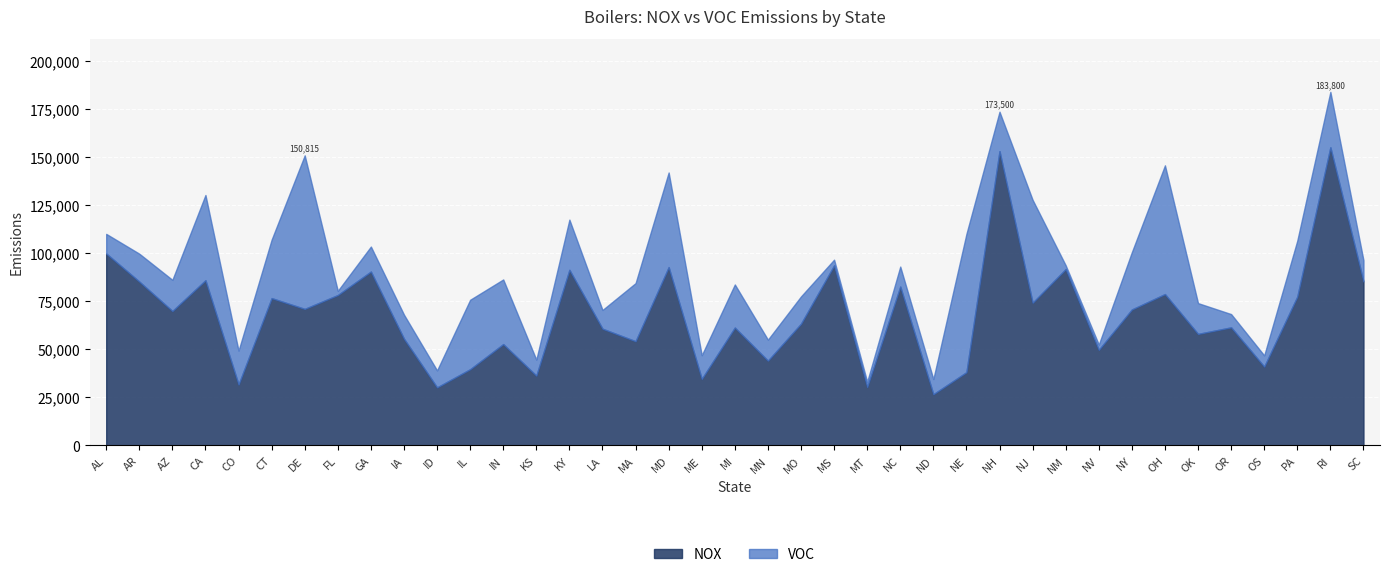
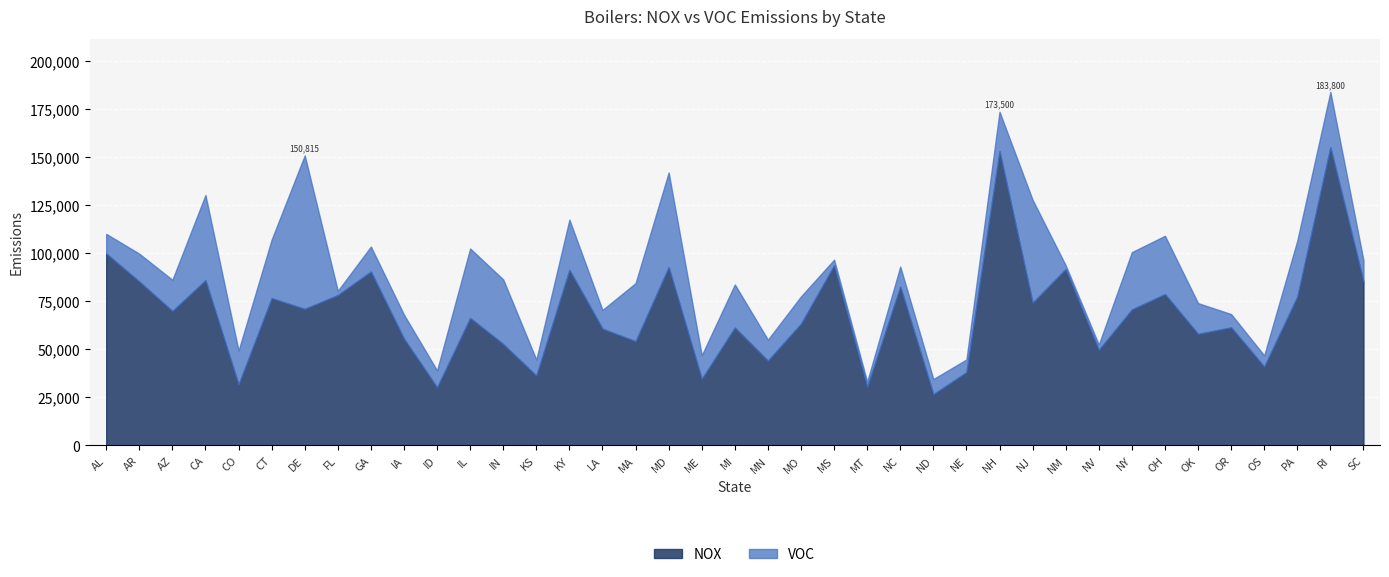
  {
    "NOX": {
      "AL": "100,000",
      "AR": "85,000",
      "AZ": "70,000",
      "CA": "86,000",
      "CO": "32,000",
      "CT": "77,000",
      "DE": "71,000",
      "FL": "78,000",
      "GA": "90,000",
      "IA": "56,000",
      "ID": "30,000",
-     "IL": "40,000",
+     "IL": "66,000",
      "IN": "53,000",
      "KS": "36,000",
      "KY": "91,000",
      "LA": "61,000",
      "MA": "54,000",
      "MD": "93,000",
      "ME": "35,000",
      "MI": "61,000",
      "MN": "44,000",
      "MO": "63,000",
      "MS": "94,000",
      "MT": "30,000",
      "NC": "83,000",
      "ND": "27,000",
      "NE": "38,000",
      "NH": "153,000",
      "NJ": "74,000",
      "NM": "92,000",
      "NV": "50,000",
      "NY": "71,000",
      "OH": "79,000",
      "OK": "58,000",
      "OR": "61,000",
      "OS": "41,000",
      "PA": "77,000",
      "RI": "155,000",
      "SC": "85,000"
    },
    "VOC": {
      "AL": "10,000",
      "AR": "15,000",
      "AZ": "16,000",
      "CA": "44,000",
      "CO": "18,000",
      "CT": "30,000",
      "FL": "2,000",
      "GA": "13,000",
      "IA": "13,000",
      "ID": "9,000",
      "IL": "36,000",
      "IN": "34,000",
      "KS": "8,000",
      "KY": "26,000",
      "LA": "10,000",
      "MA": "30,000",
      "MD": "49,000",
      "ME": "12,000",
      "MI": "22,000",
      "MN": "11,000",
      "MO": "14,000",
      "MS": "3,000",
      "MT": "3,000",
      "NC": "10,000",
      "ND": "8,000",
-     "NE": "72,000",
+     "NE": "7,000",
      "NJ": "54,000",
      "NM": "2,000",
      "NV": "3,000",
      "NY": "30,000",
-     "OH": "67,000",
+     "OH": "30,000",
      "OK": "16,000",
      "OR": "7,000",
      "OS": "6,000",
      "PA": "29,000",
      "SC": "11,000"
    }
  }
